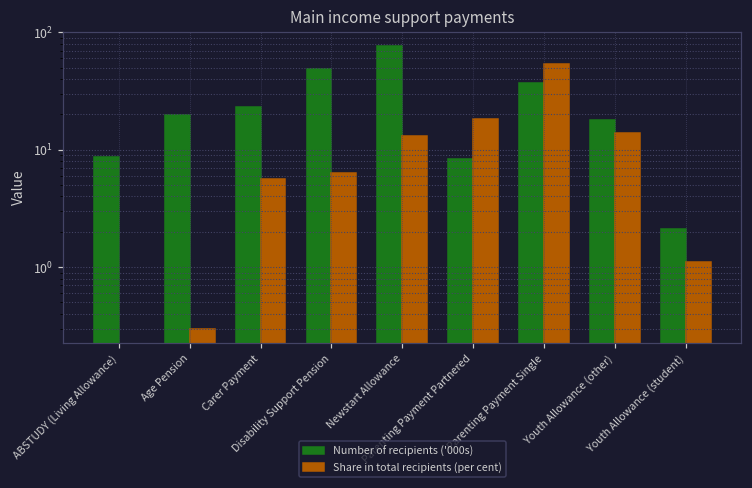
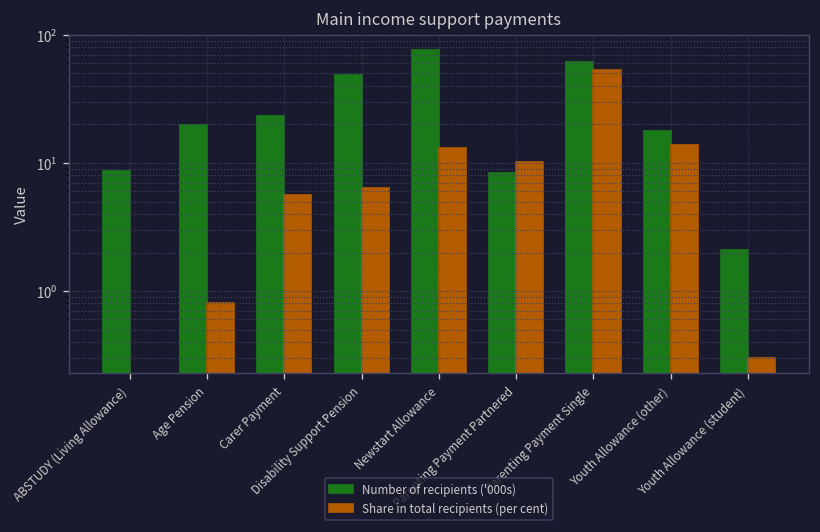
  {
    "Number of recipients ('000s)": {
      "ABSTUDY (Living Allowance)": 9,
      "Age Pension": 20,
      "Carer Payment": 23,
      "Disability Support Pension": 50,
      "Newstart Allowance": 80,
      "Parenting Payment Partnered": 8,
-     "Parenting Payment Single": 37,
+     "Parenting Payment Single": 60,
      "Youth Allowance (other)": 18,
      "Youth Allowance (student)": 2
    },
    "Share in total recipients (per cent)": {
-     "Age Pension": 0.3,
+     "Age Pension": 0.8,
      "Carer Payment": 6,
      "Disability Support Pension": 6,
      "Newstart Allowance": 13,
-     "Parenting Payment Partnered": 18,
+     "Parenting Payment Partnered": 10,
      "Parenting Payment Single": 50,
      "Youth Allowance (other)": 14,
-     "Youth Allowance (student)": 1.1
+     "Youth Allowance (student)": 0.3
    }
  }
